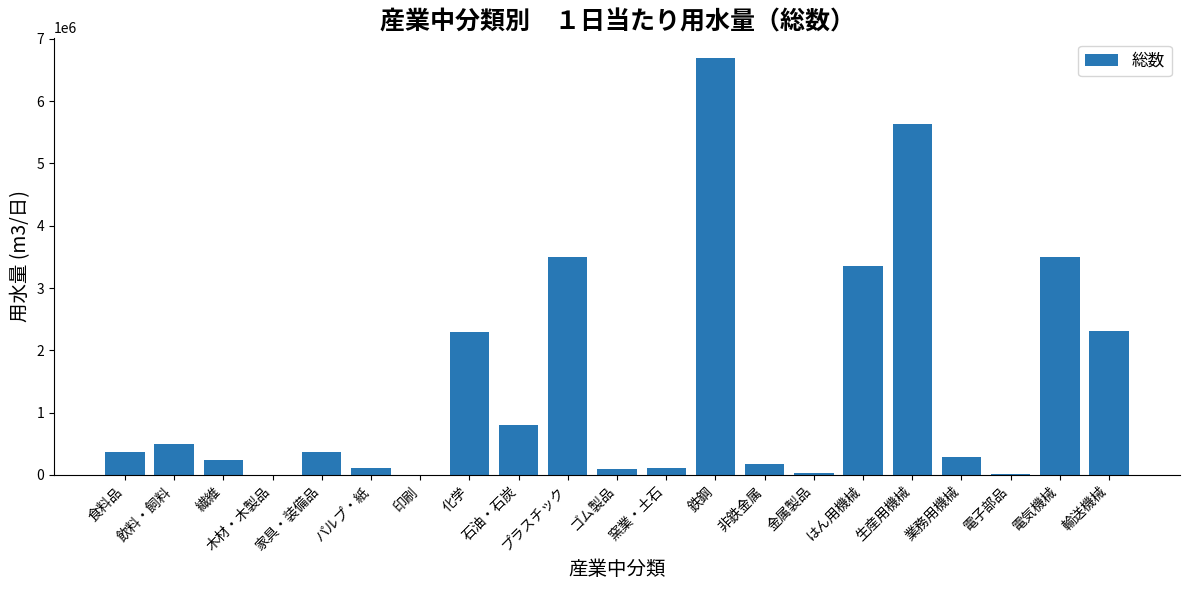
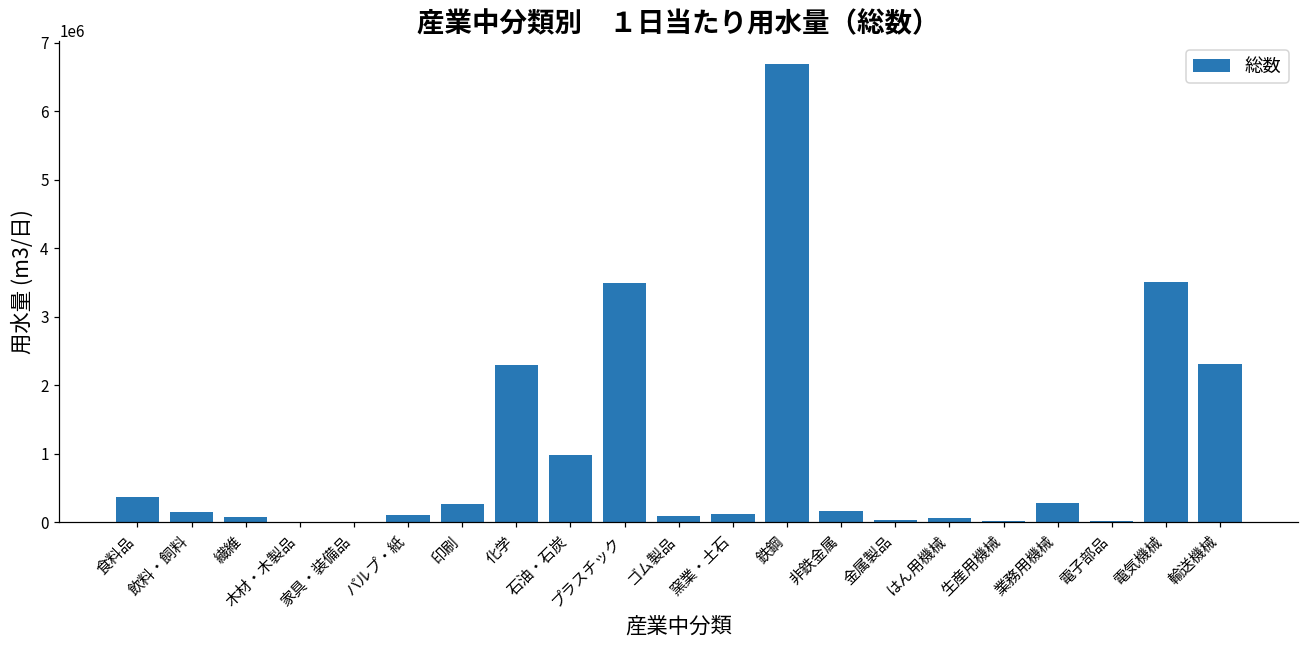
  {
    "食料品": 400000,
-   "飲料・飼料": 500000,
-   "繊維": 200000,
-   "家具・装備品": 400000,
+   "飲料・飼料": 200000,
+   "繊維": 100000,
+   "家具・装備品": 0,
    "パルプ・紙": 100000,
-   "印刷": 0,
+   "印刷": 300000,
    "化学": 2300000,
-   "石油・石炭": 800000,
+   "石油・石炭": 1000000,
    "プラスチック": 3500000,
    "ゴム製品": 100000,
    "窯業・土石": 100000,
    "鉄鋼": 6700000,
    "非鉄金属": 200000,
-   "はん用機械": 3400000,
-   "生産用機械": 5600000,
+   "はん用機械": 100000,
+   "生産用機械": 0,
    "業務用機械": 300000,
    "電気機械": 3500000,
    "輸送機械": 2300000
  }
